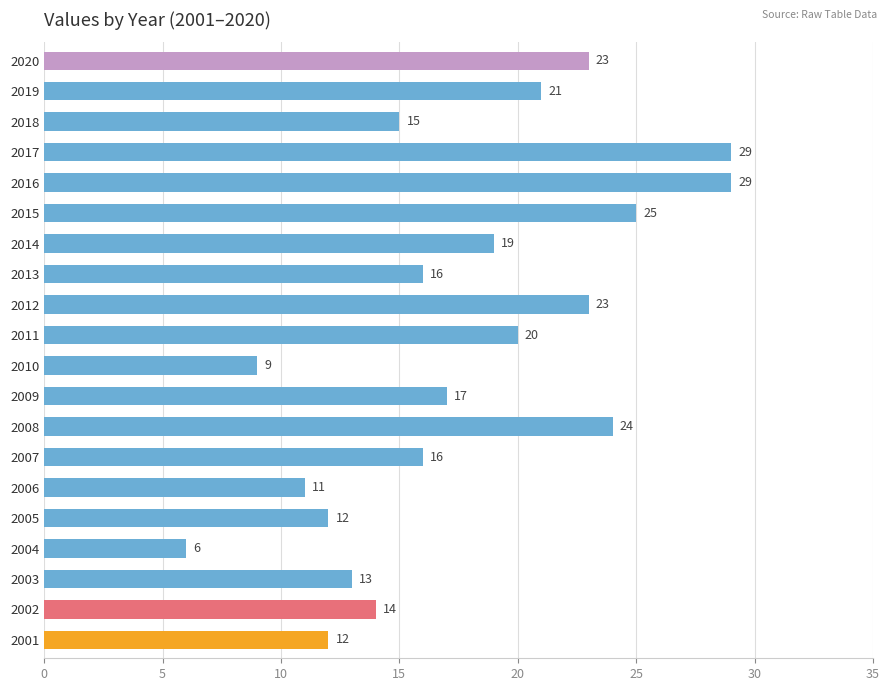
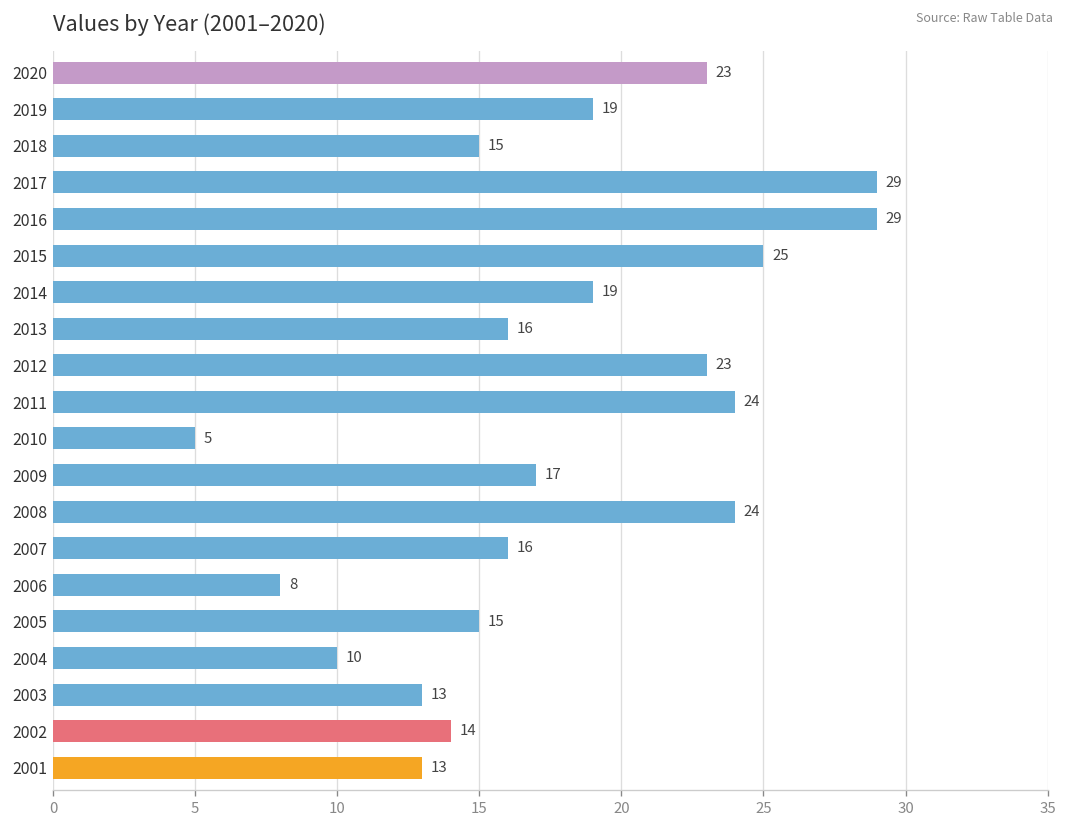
  {
    "2020": 23,
-   "2019": 21,
+   "2019": 19,
    "2018": 15,
    "2017": 29,
    "2016": 29,
    "2015": 25,
    "2014": 19,
    "2013": 16,
    "2012": 23,
-   "2011": 20,
-   "2010": 9,
+   "2011": 24,
+   "2010": 5,
    "2009": 17,
    "2008": 24,
    "2007": 16,
-   "2006": 11,
-   "2005": 12,
-   "2004": 6,
+   "2006": 8,
+   "2005": 15,
+   "2004": 10,
    "2003": 13,
    "2002": 14,
-   "2001": 12
+   "2001": 13
  }
